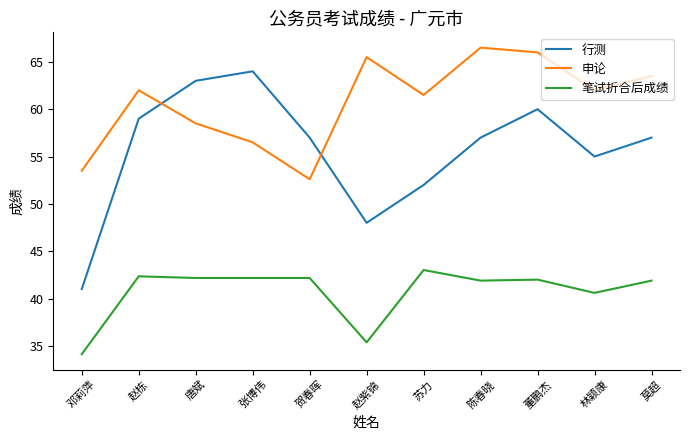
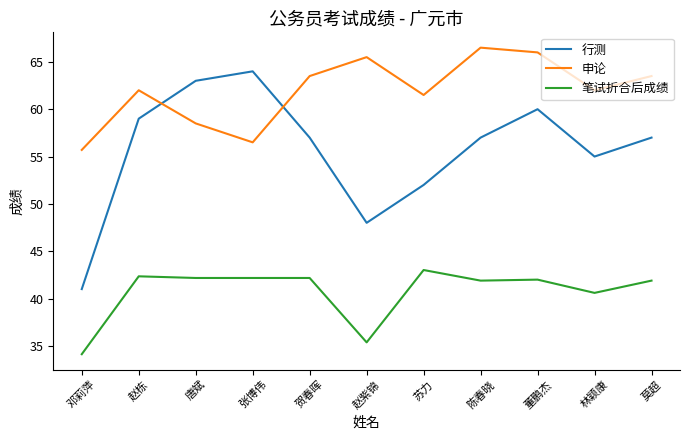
  {
    "行测": {
      "邓莉萍": 41,
      "赵栋": 59,
      "唐斌": 63,
      "张博伟": 64,
      "贺春晖": 57,
      "赵紫锦": 48,
      "苏力": 52,
      "陈春晓": 57,
      "董鹏杰": 60,
      "林颖康": 55,
      "莫超": 57
    },
    "申论": {
-     "邓莉萍": 54,
+     "邓莉萍": 56,
      "赵栋": 62,
      "唐斌": 59,
      "张博伟": 57,
-     "贺春晖": 53,
+     "贺春晖": 64,
      "赵紫锦": 66,
      "苏力": 62,
      "陈春晓": 67,
      "董鹏杰": 66
    },
    "笔试折合后成绩": {
      "邓莉萍": 34,
      "赵栋": 42,
      "唐斌": 42,
      "张博伟": 42,
      "贺春晖": 42,
      "赵紫锦": 35,
      "苏力": 43,
      "陈春晓": 42,
      "董鹏杰": 42,
      "林颖康": 41,
      "莫超": 42
    }
  }
